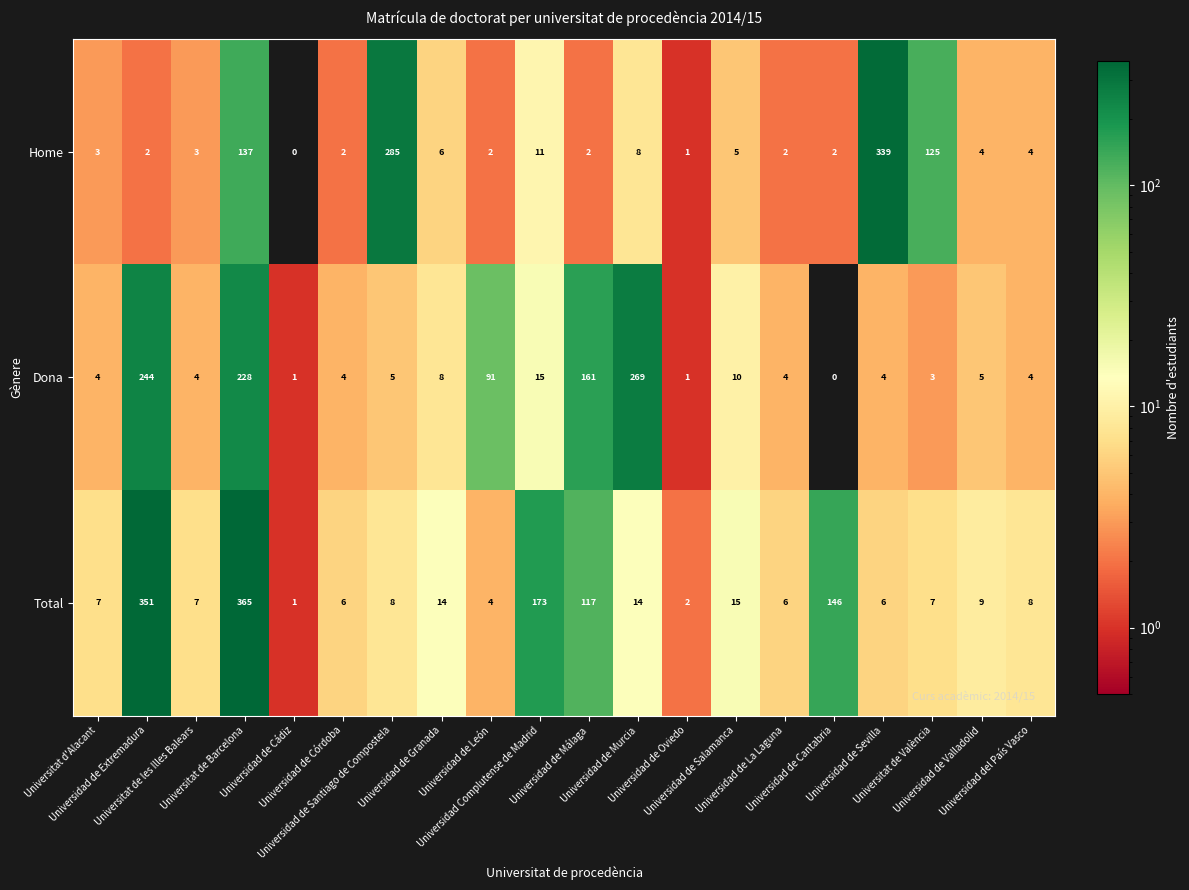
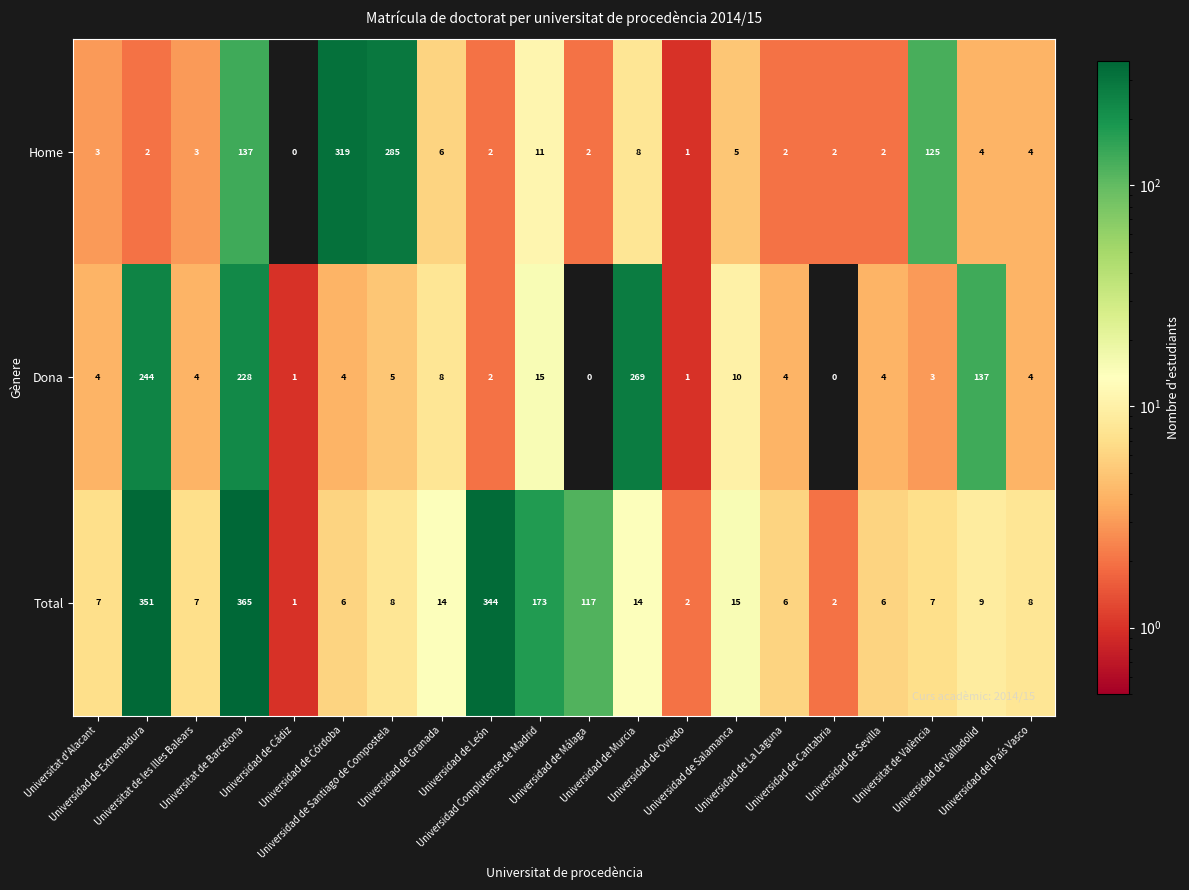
  {
    "Home": {
      "Universitat d'Alacant": 3,
      "Universidad de Extremadura": 2,
      "Universitat de les Illes Balears": 3,
      "Universitat de Barcelona": 137,
      "Universidad de Cádiz": 0,
-     "Universidad de Córdoba": 2,
+     "Universidad de Córdoba": 319,
      "Universidad de Santiago de Compostela": 285,
      "Universidad de Granada": 6,
      "Universidad de León": 2,
      "Universidad Complutense de Madrid": 11,
      "Universidad de Málaga": 2,
      "Universidad de Murcia": 8,
      "Universidad de Oviedo": 1,
      "Universidad de Salamanca": 5,
      "Universidad de La Laguna": 2,
      "Universidad de Cantabria": 2,
-     "Universidad de Sevilla": 339,
+     "Universidad de Sevilla": 2,
      "Universitat de València": 125,
      "Universidad de Valladolid": 4,
      "Universidad del País Vasco": 4
    },
    "Dona": {
      "Universitat d'Alacant": 4,
      "Universidad de Extremadura": 244,
      "Universitat de les Illes Balears": 4,
      "Universitat de Barcelona": 228,
      "Universidad de Cádiz": 1,
      "Universidad de Córdoba": 4,
      "Universidad de Santiago de Compostela": 5,
      "Universidad de Granada": 8,
-     "Universidad de León": 91,
+     "Universidad de León": 2,
      "Universidad Complutense de Madrid": 15,
-     "Universidad de Málaga": 161,
+     "Universidad de Málaga": 0,
      "Universidad de Murcia": 269,
      "Universidad de Oviedo": 1,
      "Universidad de Salamanca": 10,
      "Universidad de La Laguna": 4,
      "Universidad de Cantabria": 0,
      "Universidad de Sevilla": 4,
      "Universitat de València": 3,
-     "Universidad de Valladolid": 5,
+     "Universidad de Valladolid": 137,
      "Universidad del País Vasco": 4
    },
    "Total": {
      "Universitat d'Alacant": 7,
      "Universidad de Extremadura": 351,
      "Universitat de les Illes Balears": 7,
      "Universitat de Barcelona": 365,
      "Universidad de Cádiz": 1,
      "Universidad de Córdoba": 6,
      "Universidad de Santiago de Compostela": 8,
      "Universidad de Granada": 14,
-     "Universidad de León": 4,
+     "Universidad de León": 344,
      "Universidad Complutense de Madrid": 173,
      "Universidad de Málaga": 117,
      "Universidad de Murcia": 14,
      "Universidad de Oviedo": 2,
      "Universidad de Salamanca": 15,
      "Universidad de La Laguna": 6,
-     "Universidad de Cantabria": 146,
+     "Universidad de Cantabria": 2,
      "Universidad de Sevilla": 6,
      "Universitat de València": 7,
      "Universidad del País Vasco": 8
    }
  }
